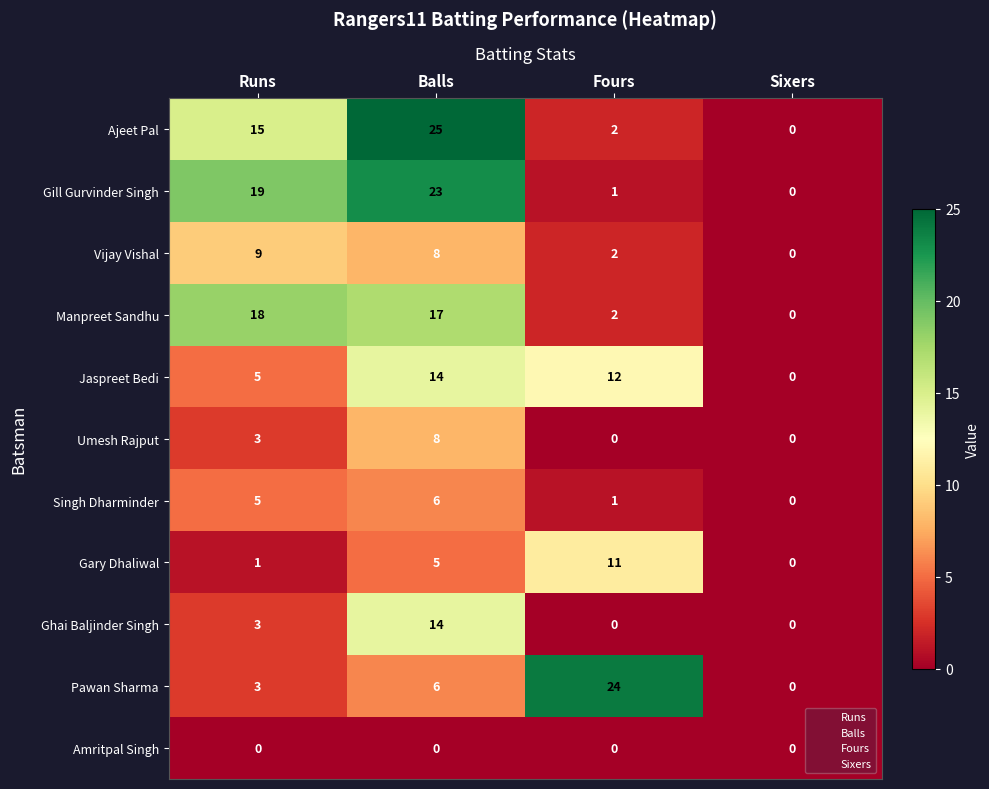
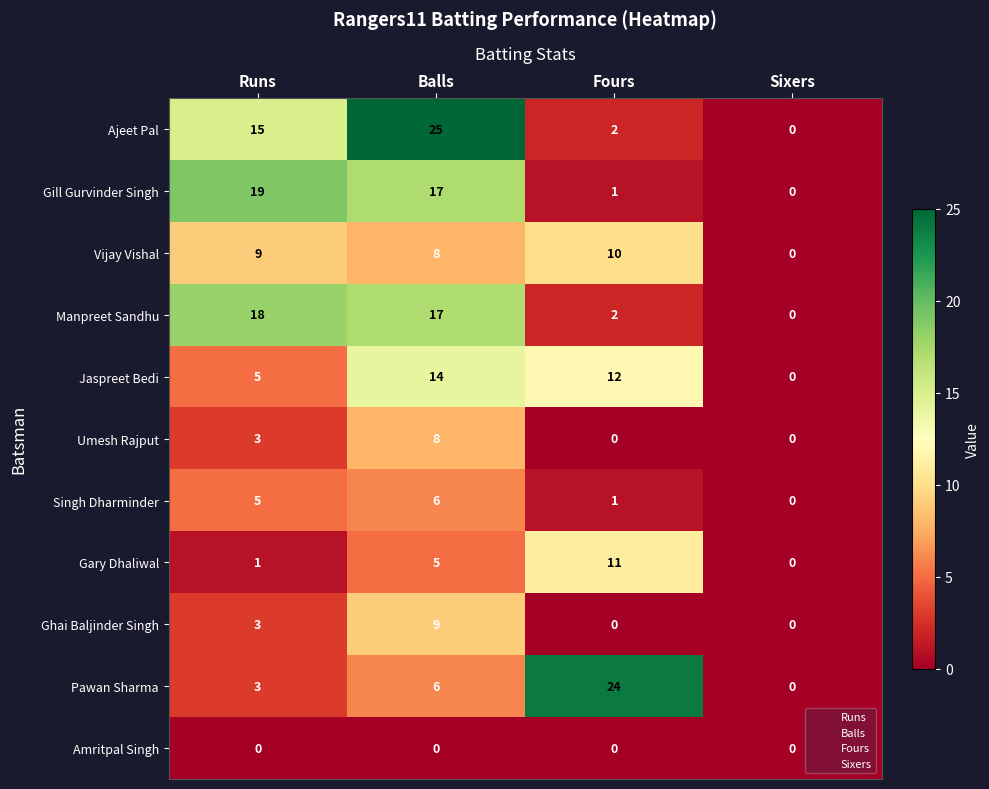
  {
    "Ajeet Pal": {
      "Runs": 15,
      "Balls": 25,
      "Fours": 2,
      "Sixers": 0
    },
    "Gill Gurvinder Singh": {
      "Runs": 19,
-     "Balls": 23,
+     "Balls": 17,
      "Fours": 1,
      "Sixers": 0
    },
    "Vijay Vishal": {
      "Runs": 9,
      "Balls": 8,
-     "Fours": 2,
+     "Fours": 10,
      "Sixers": 0
    },
    "Manpreet Sandhu": {
      "Runs": 18,
      "Balls": 17,
      "Fours": 2,
      "Sixers": 0
    },
    "Jaspreet Bedi": {
      "Runs": 5,
      "Balls": 14,
      "Fours": 12,
      "Sixers": 0
    },
    "Umesh Rajput": {
      "Runs": 3,
      "Balls": 8,
      "Fours": 0,
      "Sixers": 0
    },
    "Singh Dharminder": {
      "Runs": 5,
      "Balls": 6,
      "Fours": 1,
      "Sixers": 0
    },
    "Gary Dhaliwal": {
      "Runs": 1,
      "Balls": 5,
      "Fours": 11,
      "Sixers": 0
    },
    "Ghai Baljinder Singh": {
      "Runs": 3,
-     "Balls": 14,
+     "Balls": 9,
      "Fours": 0,
      "Sixers": 0
    },
    "Pawan Sharma": {
      "Runs": 3,
      "Balls": 6,
      "Fours": 24,
      "Sixers": 0
    },
    "Amritpal Singh": {
      "Runs": 0,
      "Balls": 0,
      "Fours": 0,
      "Sixers": 0
    }
  }
